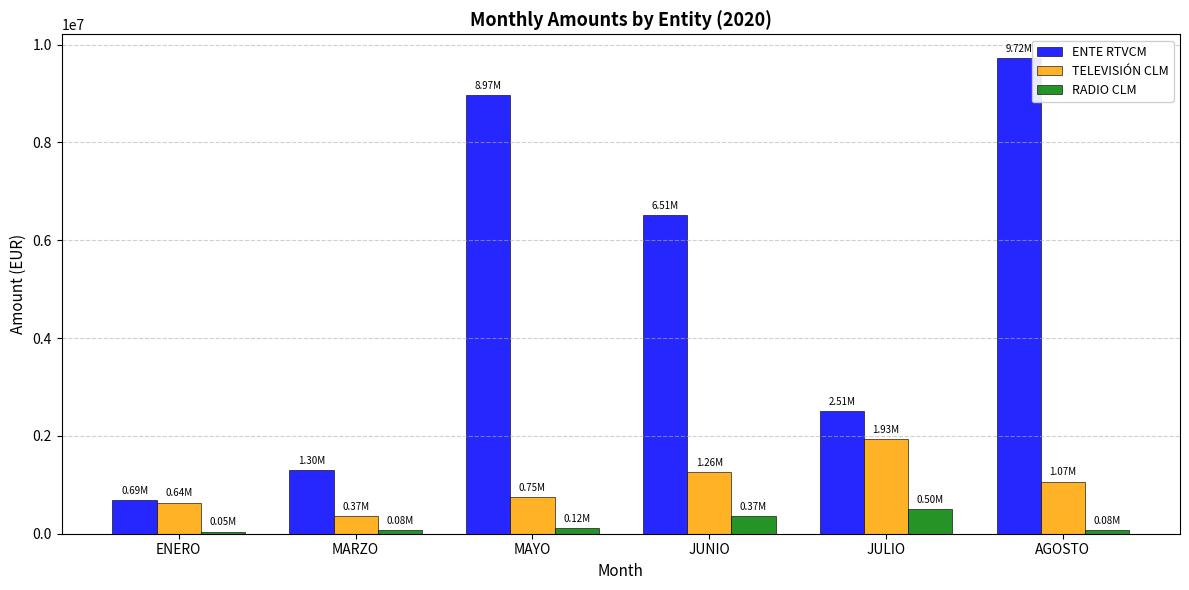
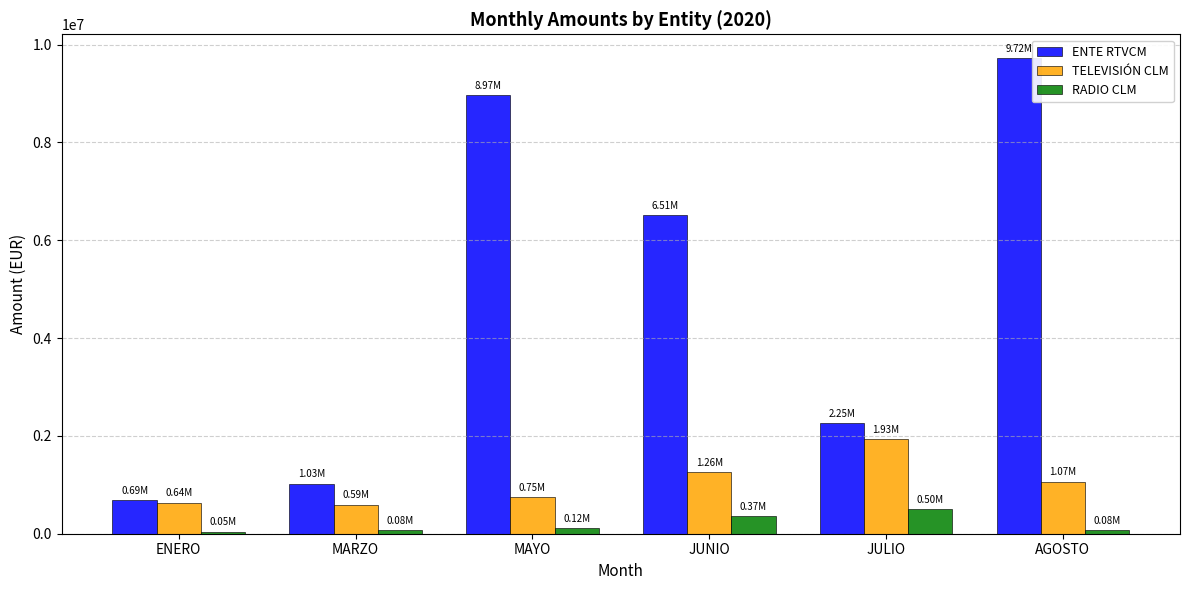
  {
    "ENTE RTVCM": {
      "ENERO": "0.69M",
-     "MARZO": "1.30M",
+     "MARZO": "1.03M",
      "MAYO": "8.97M",
      "JUNIO": "6.51M",
-     "JULIO": "2.51M"
+     "JULIO": "2.25M"
    },
    "TELEVISIÓN CLM": {
      "ENERO": "0.64M",
-     "MARZO": "0.37M",
+     "MARZO": "0.59M",
      "MAYO": "0.75M",
      "JUNIO": "1.26M",
      "JULIO": "1.93M",
      "AGOSTO": "1.07M"
    },
    "RADIO CLM": {
      "ENERO": "0.05M",
      "MARZO": "0.08M",
      "MAYO": "0.12M",
      "JUNIO": "0.37M",
      "JULIO": "0.50M",
      "AGOSTO": "0.08M"
    }
  }
